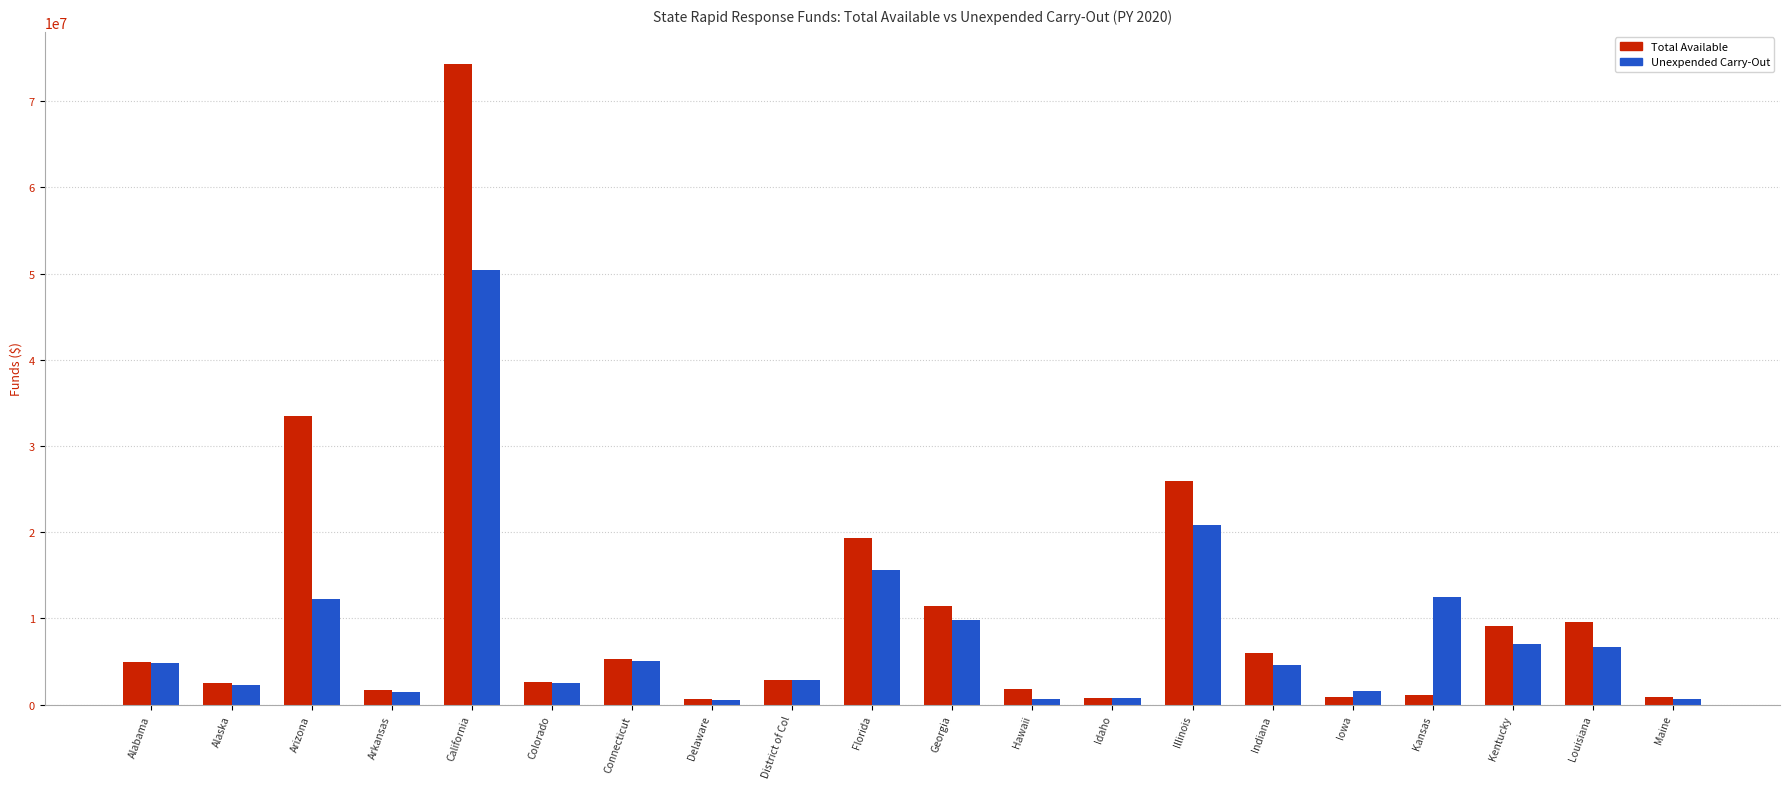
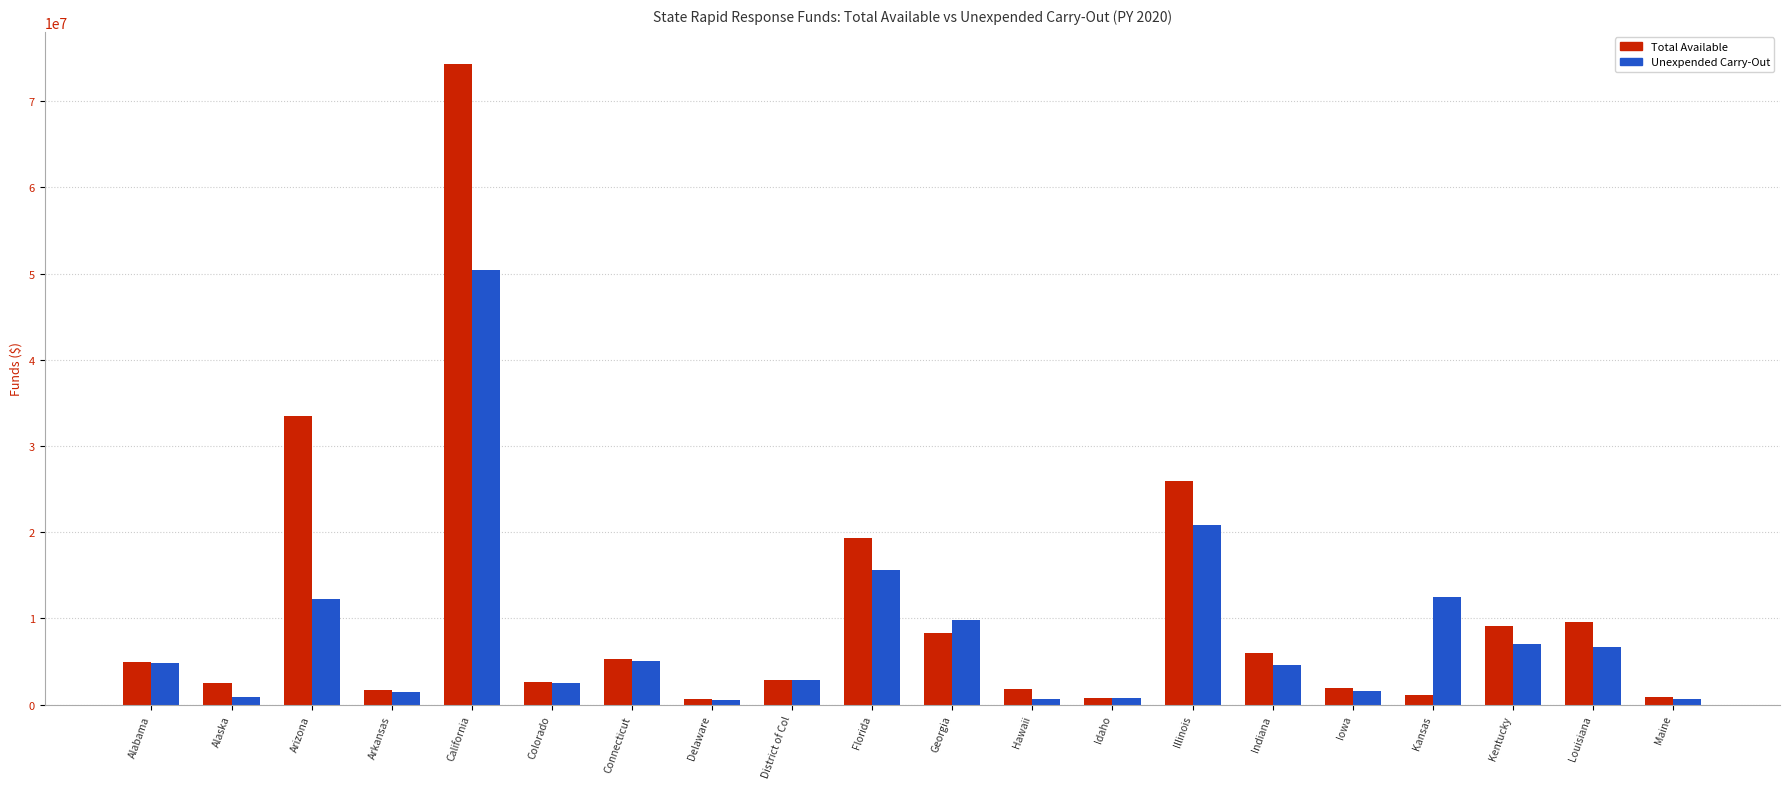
  {
    "Total Available": {
      "Alabama": 5000000,
      "Alaska": 3000000,
      "Arizona": 33000000,
      "Arkansas": 2000000,
      "California": 74000000,
      "Colorado": 3000000,
      "Connecticut": 5000000,
      "Delaware": 1000000,
      "District of Col": 3000000,
      "Florida": 19000000,
-     "Georgia": 12000000,
+     "Georgia": 8000000,
      "Hawaii": 2000000,
      "Idaho": 1000000,
      "Illinois": 26000000,
      "Indiana": 6000000,
-     "Iowa": 1000000,
+     "Iowa": 2000000,
      "Kansas": 1000000,
      "Kentucky": 9000000,
      "Louisiana": 10000000,
      "Maine": 1000000
    },
    "Unexpended Carry-Out": {
      "Alabama": 5000000,
-     "Alaska": 2000000,
+     "Alaska": 1000000,
      "Arizona": 12000000,
      "Arkansas": 1000000,
      "California": 50000000,
      "Colorado": 2000000,
      "Connecticut": 5000000,
      "Delaware": 1000000,
      "District of Col": 3000000,
      "Florida": 16000000,
      "Georgia": 10000000,
      "Hawaii": 1000000,
      "Idaho": 1000000,
      "Illinois": 21000000,
      "Indiana": 5000000,
      "Iowa": 2000000,
      "Kansas": 12000000,
      "Kentucky": 7000000,
      "Louisiana": 7000000,
      "Maine": 1000000
    }
  }
